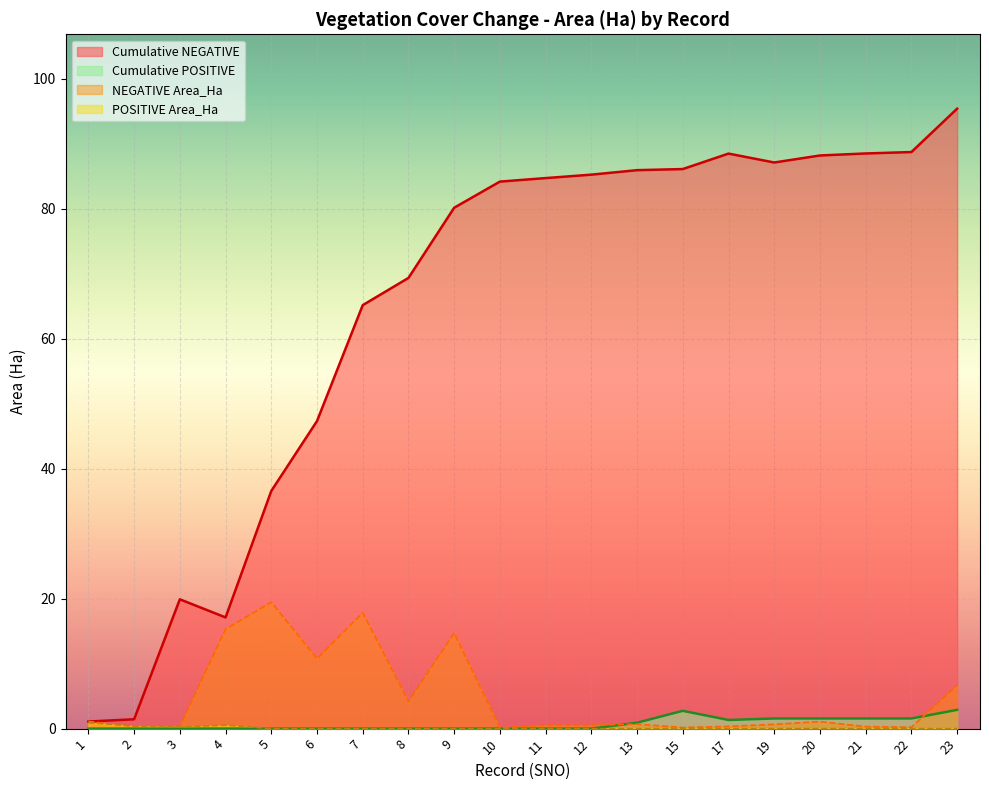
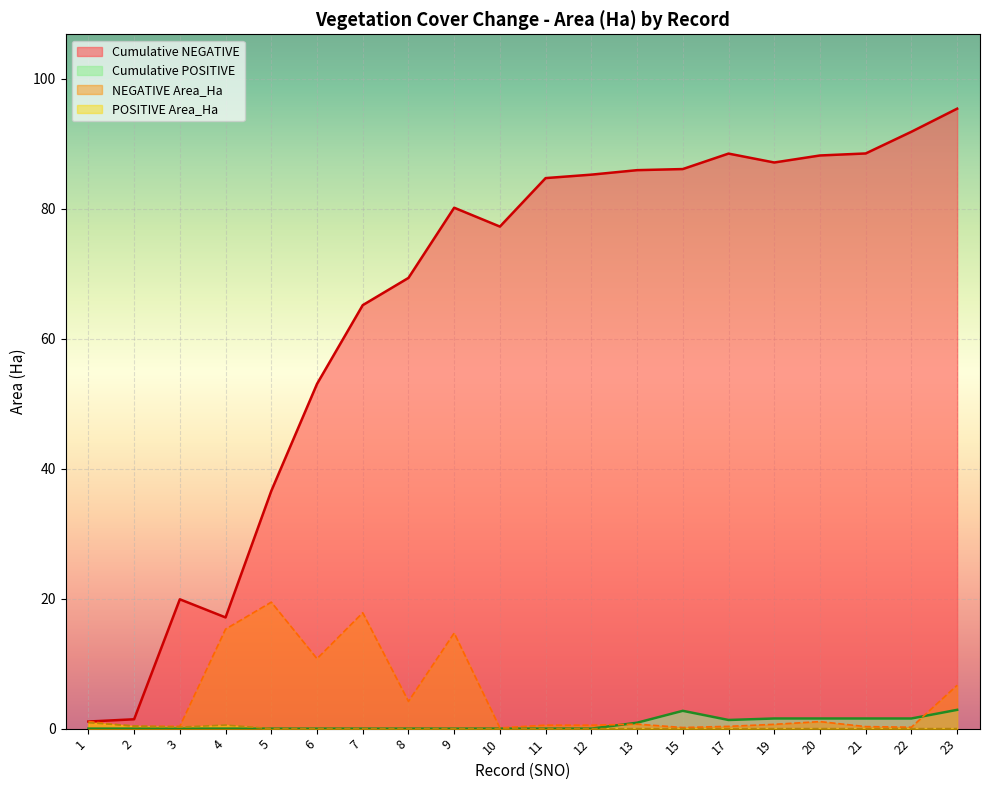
  {
    "Cumulative NEGATIVE": {
      "2": 1,
      "3": 20,
      "4": 17,
      "5": 37,
-     "6": 47,
+     "6": 53,
      "7": 65,
      "8": 69,
      "9": 80,
-     "10": 84,
+     "10": 77,
      "11": 85,
      "12": 85,
      "13": 86,
      "15": 86,
      "17": 88,
      "19": 87,
      "20": 88,
      "21": 89,
-     "22": 89,
+     "22": 92,
      "23": 95
    },
    "Cumulative POSITIVE": {
      "1": 0,
      "4": 0,
      "15": 3,
      "17": 1,
      "19": 2,
      "20": 2,
      "21": 2,
      "22": 2,
      "23": 3
    }
  }
